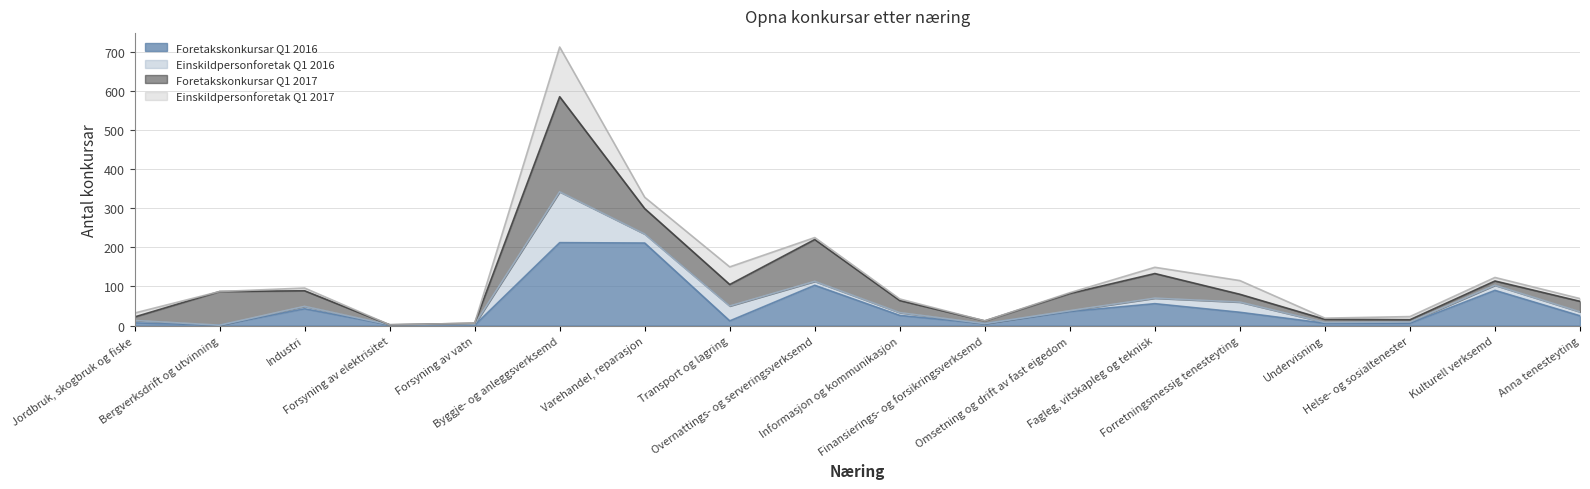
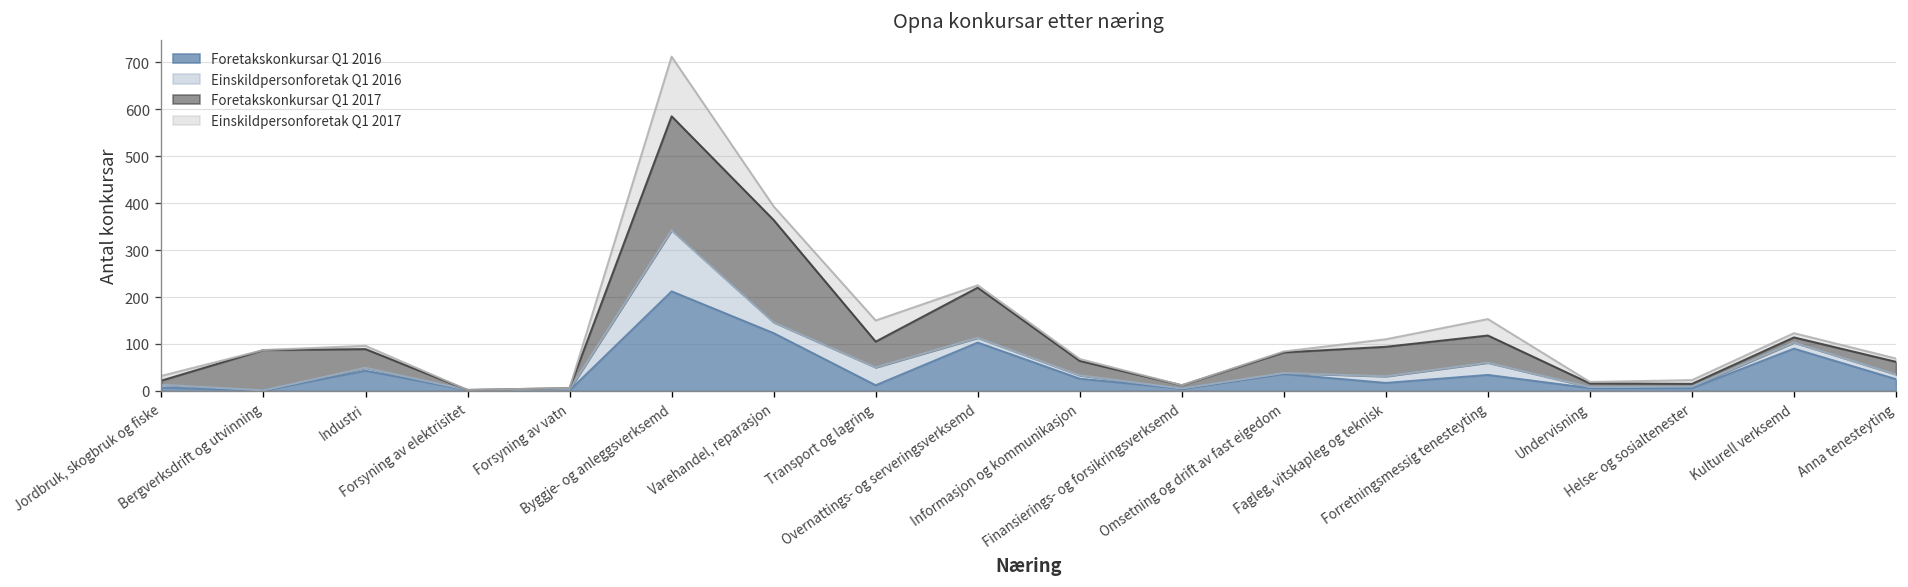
  {
    "Foretakskonkursar Q1 2016": {
      "Byggje- og anleggsverksemd": 210,
-     "Varehandel, reparasjon": 210,
+     "Varehandel, reparasjon": 120,
      "Transport og lagring": 10,
      "Overnattings- og serveringsverksemd": 100,
      "Informasjon og kommunikasjon": 30,
-     "Fagleg, vitskapleg og teknisk": 60,
+     "Fagleg, vitskapleg og teknisk": 20,
      "Forretningsmessig tenesteyting": 30,
      "Kulturell verksemd": 90,
      "Anna tenesteyting": 30
    },
    "Foretakskonkursar Q1 2017": {
      "Jordbruk, skogbruk og fiske": 10,
      "Industri": 40,
      "Byggje- og anleggsverksemd": 240,
-     "Varehandel, reparasjon": 70,
+     "Varehandel, reparasjon": 220,
      "Transport og lagring": 60,
      "Fagleg, vitskapleg og teknisk": 60,
-     "Forretningsmessig tenesteyting": 20,
+     "Forretningsmessig tenesteyting": 60,
      "Kulturell verksemd": 10,
      "Anna tenesteyting": 30
    }
  }
